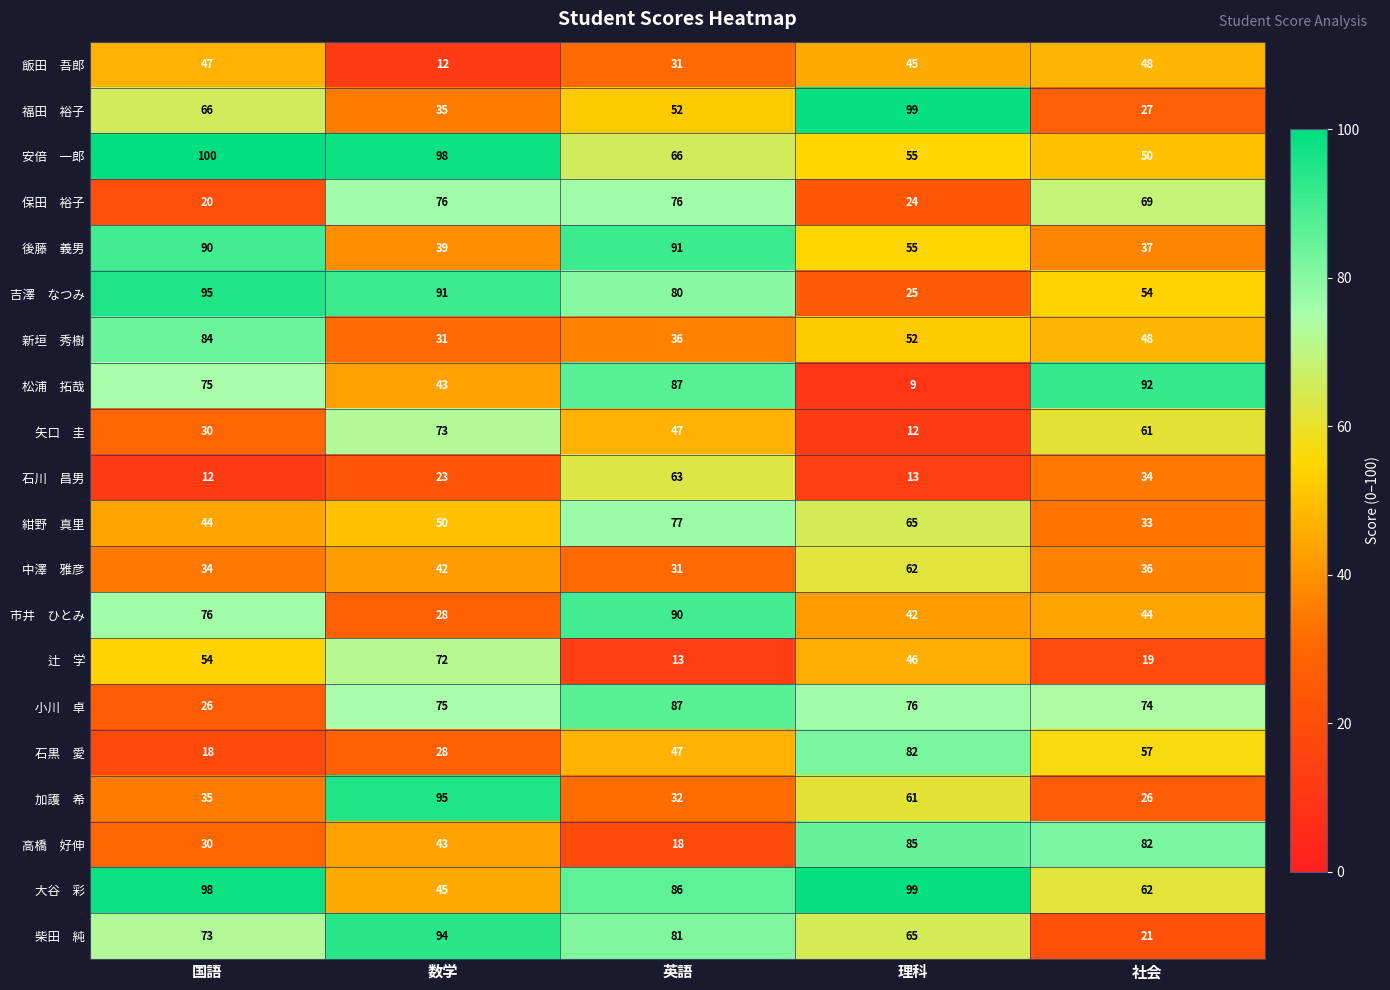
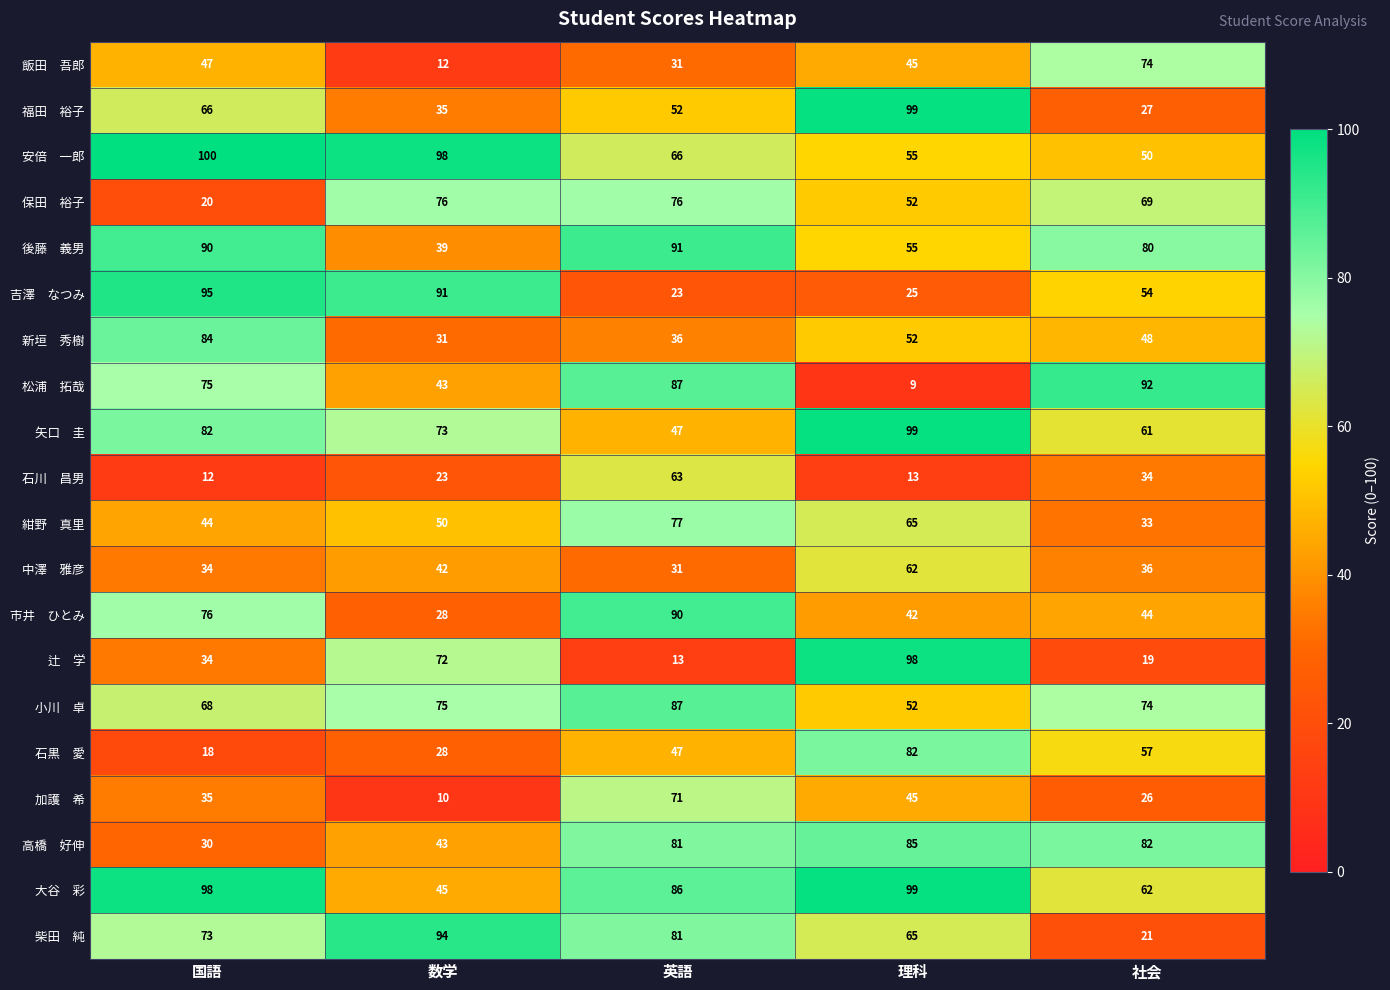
  {
    "飯田 吾郎": {
      "国語": 47,
      "数学": 12,
      "英語": 31,
      "理科": 45,
-     "社会": 48
+     "社会": 74
    },
    "福田 裕子": {
      "国語": 66,
      "数学": 35,
      "英語": 52,
      "理科": 99,
      "社会": 27
    },
    "安倍 一郎": {
      "国語": 100,
      "数学": 98,
      "英語": 66,
      "理科": 55,
      "社会": 50
    },
    "保田 裕子": {
      "国語": 20,
      "数学": 76,
      "英語": 76,
-     "理科": 24,
+     "理科": 52,
      "社会": 69
    },
    "後藤 義男": {
      "国語": 90,
      "数学": 39,
      "英語": 91,
      "理科": 55,
-     "社会": 37
+     "社会": 80
    },
    "吉澤 なつみ": {
      "国語": 95,
      "数学": 91,
-     "英語": 80,
+     "英語": 23,
      "理科": 25,
      "社会": 54
    },
    "新垣 秀樹": {
      "国語": 84,
      "数学": 31,
      "英語": 36,
      "理科": 52,
      "社会": 48
    },
    "松浦 拓哉": {
      "国語": 75,
      "数学": 43,
      "英語": 87,
      "理科": 9,
      "社会": 92
    },
    "矢口 圭": {
-     "国語": 30,
+     "国語": 82,
      "数学": 73,
      "英語": 47,
-     "理科": 12,
+     "理科": 99,
      "社会": 61
    },
    "石川 昌男": {
      "国語": 12,
      "数学": 23,
      "英語": 63,
      "理科": 13,
      "社会": 34
    },
    "紺野 真里": {
      "国語": 44,
      "数学": 50,
      "英語": 77,
      "理科": 65,
      "社会": 33
    },
    "中澤 雅彦": {
      "国語": 34,
      "数学": 42,
      "英語": 31,
      "理科": 62,
      "社会": 36
    },
    "市井 ひとみ": {
      "国語": 76,
      "数学": 28,
      "英語": 90,
      "理科": 42,
      "社会": 44
    },
    "辻 学": {
-     "国語": 54,
+     "国語": 34,
      "数学": 72,
      "英語": 13,
-     "理科": 46,
+     "理科": 98,
      "社会": 19
    },
    "小川 卓": {
-     "国語": 26,
+     "国語": 68,
      "数学": 75,
      "英語": 87,
-     "理科": 76,
+     "理科": 52,
      "社会": 74
    },
    "石黒 愛": {
      "国語": 18,
      "数学": 28,
      "英語": 47,
      "理科": 82,
      "社会": 57
    },
    "加護 希": {
      "国語": 35,
-     "数学": 95,
-     "英語": 32,
-     "理科": 61,
+     "数学": 10,
+     "英語": 71,
+     "理科": 45,
      "社会": 26
    },
    "高橋 好伸": {
      "国語": 30,
      "数学": 43,
-     "英語": 18,
+     "英語": 81,
      "理科": 85,
      "社会": 82
    },
    "大谷 彩": {
      "国語": 98,
      "数学": 45,
      "英語": 86,
      "理科": 99,
      "社会": 62
    },
    "柴田 純": {
      "国語": 73,
      "数学": 94,
      "英語": 81,
      "理科": 65,
      "社会": 21
    }
  }
